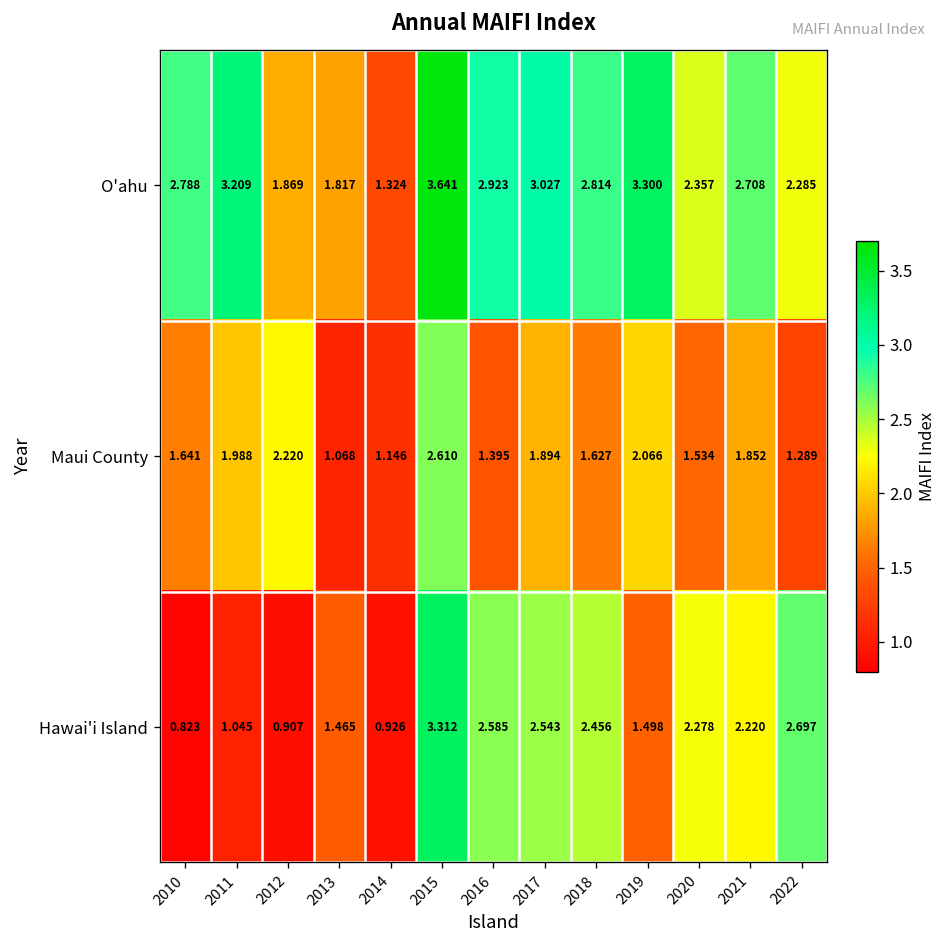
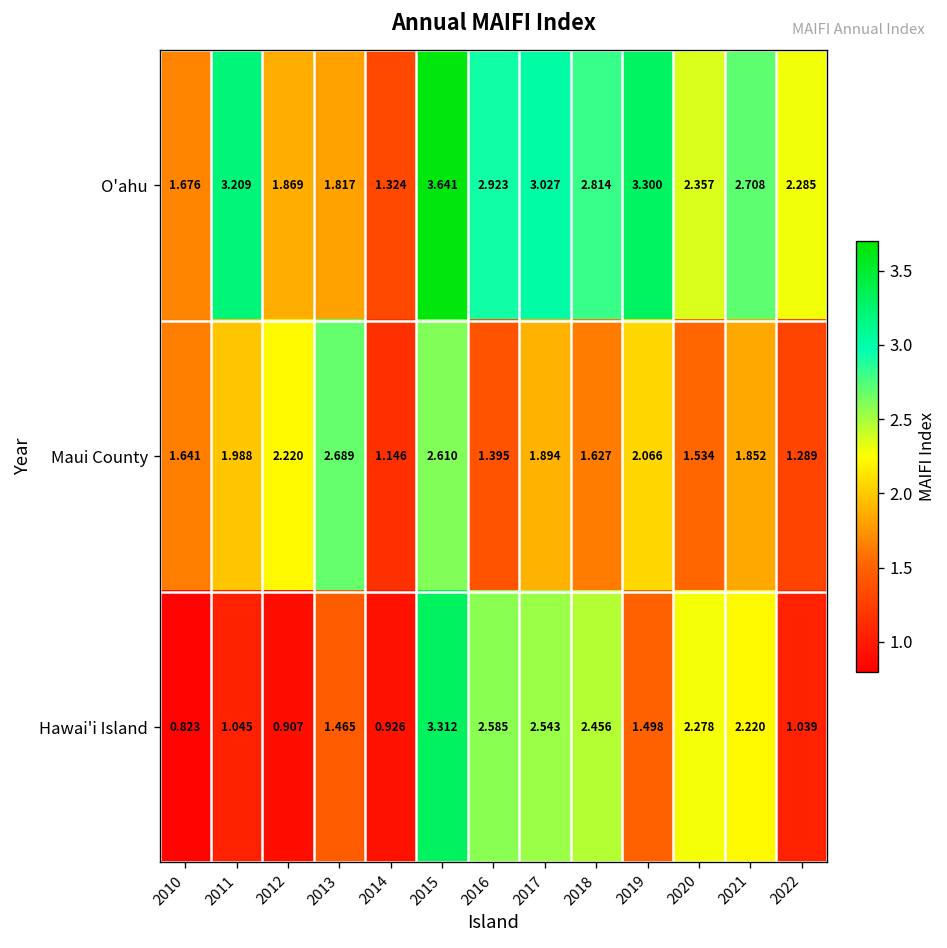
  {
    "O'ahu": {
-     "2010": 2.788,
+     "2010": 1.676,
      "2011": 3.209,
      "2012": 1.869,
      "2013": 1.817,
      "2014": 1.324,
      "2015": 3.641,
      "2016": 2.923,
      "2017": 3.027,
      "2018": 2.814,
      "2019": 3.300,
      "2020": 2.357,
      "2021": 2.708,
      "2022": 2.285
    },
    "Maui County": {
      "2010": 1.641,
      "2011": 1.988,
      "2012": 2.220,
-     "2013": 1.068,
+     "2013": 2.689,
      "2014": 1.146,
      "2015": 2.610,
      "2016": 1.395,
      "2017": 1.894,
      "2018": 1.627,
      "2019": 2.066,
      "2020": 1.534,
      "2021": 1.852,
      "2022": 1.289
    },
    "Hawai'i Island": {
      "2010": 0.823,
      "2011": 1.045,
      "2012": 0.907,
      "2013": 1.465,
      "2014": 0.926,
      "2015": 3.312,
      "2016": 2.585,
      "2017": 2.543,
      "2018": 2.456,
      "2019": 1.498,
      "2020": 2.278,
      "2021": 2.220,
-     "2022": 2.697
+     "2022": 1.039
    }
  }
